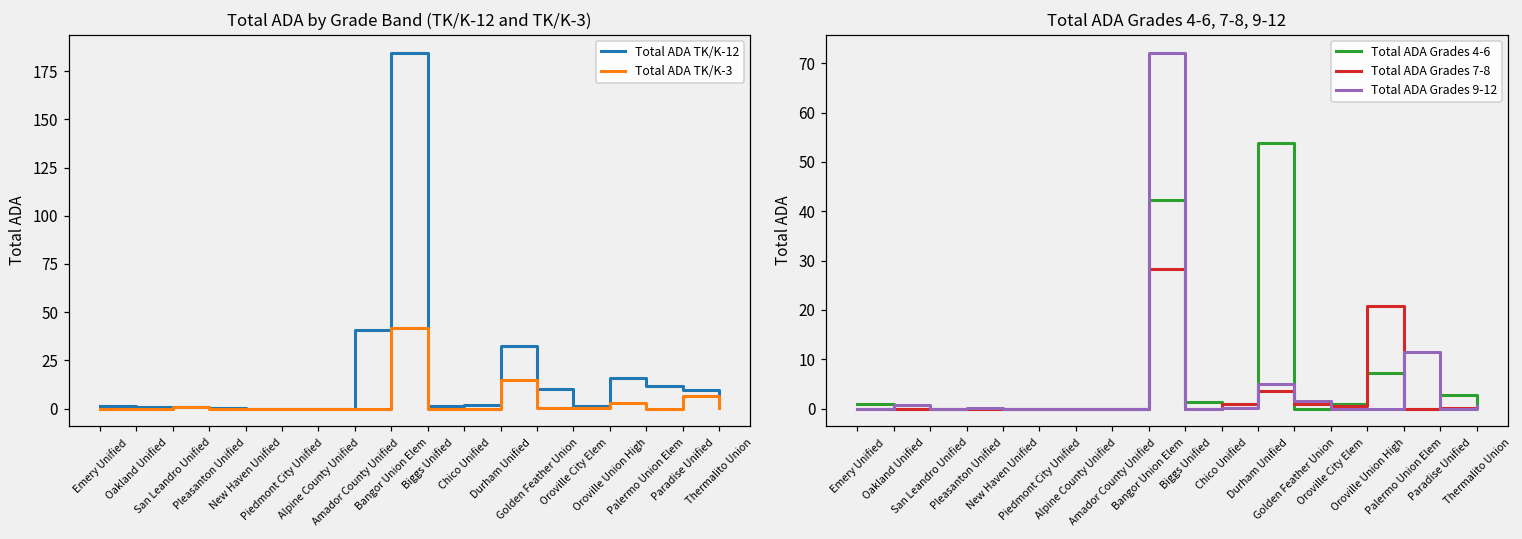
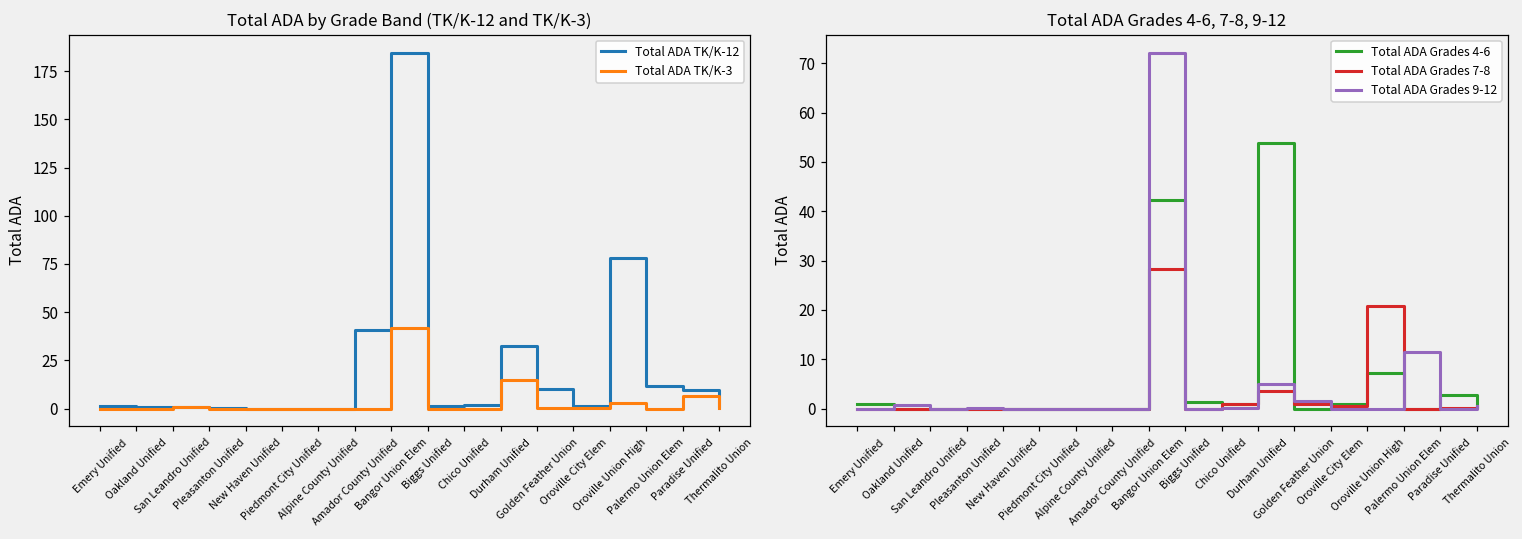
  {
    "Total ADA by Grade Band (TK/K-12 and TK/K-3)": {
      "Total ADA TK/K-12": {
        "Amador County Unified": 41,
        "Bangor Union Elem": 185,
        "Chico Unified": 2,
        "Durham Unified": 32,
        "Golden Feather Union": 10,
        "Oroville City Elem": 2,
-       "Oroville Union High": 16,
+       "Oroville Union High": 78,
        "Palermo Union Elem": 12,
        "Paradise Unified": 10
      },
      "Total ADA TK/K-3": {
        "Amador County Unified": 0,
        "Bangor Union Elem": 42,
        "Chico Unified": 0,
        "Durham Unified": 15,
        "Golden Feather Union": 0,
        "Oroville City Elem": 0,
        "Oroville Union High": 3,
        "Palermo Union Elem": 0,
        "Paradise Unified": 7
      }
    },
    "Total ADA Grades 4-6, 7-8, 9-12": {
      "Total ADA Grades 4-6": {
        "Emery Unified": 1,
        "Bangor Union Elem": 42,
        "Biggs Unified": 1,
        "Durham Unified": 54,
        "Golden Feather Union": 0,
        "Oroville Union High": 7,
        "Paradise Unified": 3
      },
      "Total ADA Grades 7-8": {
        "Bangor Union Elem": 28,
        "Durham Unified": 4,
        "Golden Feather Union": 1,
        "Oroville Union High": 21
      },
      "Total ADA Grades 9-12": {
        "Oakland Unified": 1,
        "Bangor Union Elem": 72,
        "Chico Unified": 0,
        "Durham Unified": 5,
        "Golden Feather Union": 1,
        "Oroville Union High": 0,
        "Palermo Union Elem": 12
      }
    }
  }
